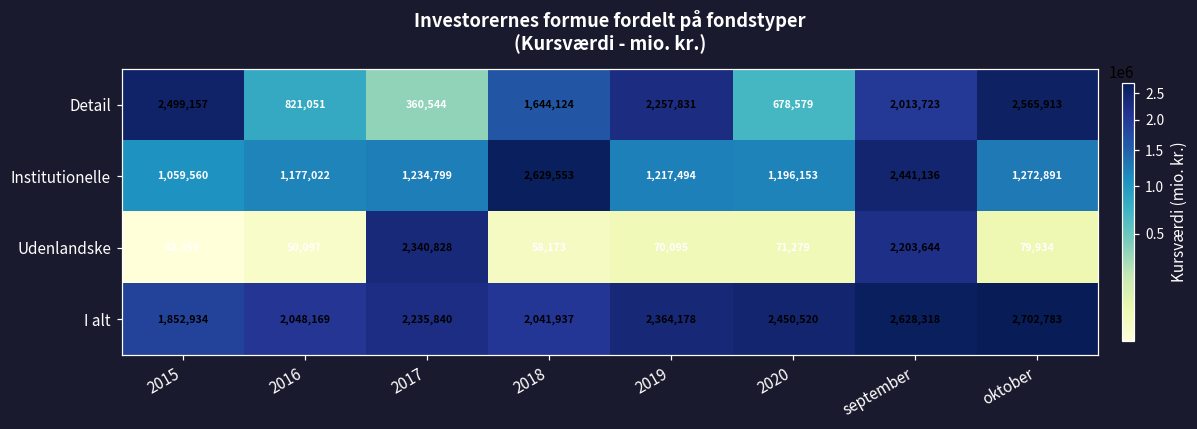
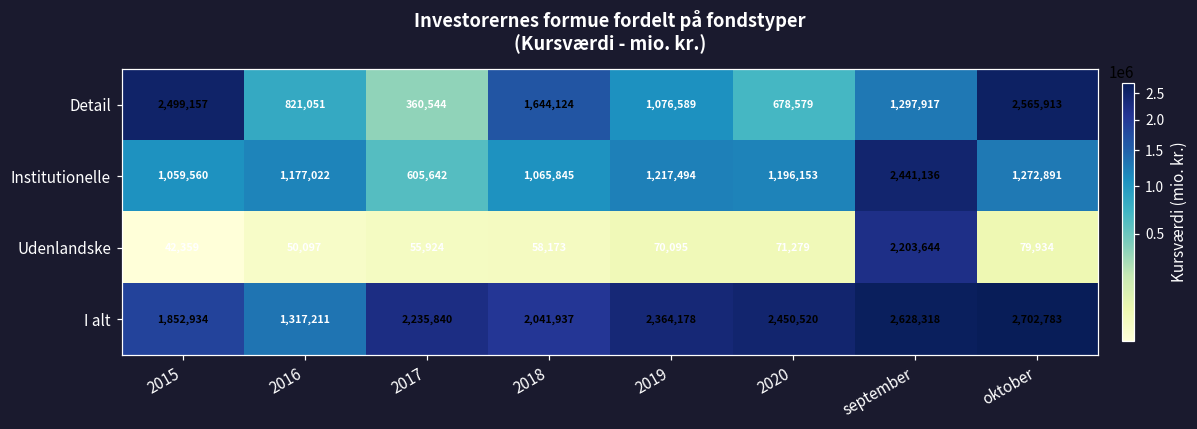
  {
    "Detail": {
      "2015": "2,499,157",
      "2016": "821,051",
      "2017": "360,544",
      "2018": "1,644,124",
-     "2019": "2,257,831",
+     "2019": "1,076,589",
      "2020": "678,579",
-     "september": "2,013,723",
+     "september": "1,297,917",
      "oktober": "2,565,913"
    },
    "Institutionelle": {
      "2015": "1,059,560",
      "2016": "1,177,022",
-     "2017": "1,234,799",
-     "2018": "2,629,553",
+     "2017": "605,642",
+     "2018": "1,065,845",
      "2019": "1,217,494",
      "2020": "1,196,153",
      "september": "2,441,136",
      "oktober": "1,272,891"
    },
    "Udenlandske": {
      "2016": "50,097",
-     "2017": "2,340,828",
+     "2017": "55,924",
      "2018": "58,173",
      "2019": "70,095",
      "2020": "71,279",
      "september": "2,203,644",
      "oktober": "79,934"
    },
    "I alt": {
      "2015": "1,852,934",
-     "2016": "2,048,169",
+     "2016": "1,317,211",
      "2017": "2,235,840",
      "2018": "2,041,937",
      "2019": "2,364,178",
      "2020": "2,450,520",
      "september": "2,628,318",
      "oktober": "2,702,783"
    }
  }
